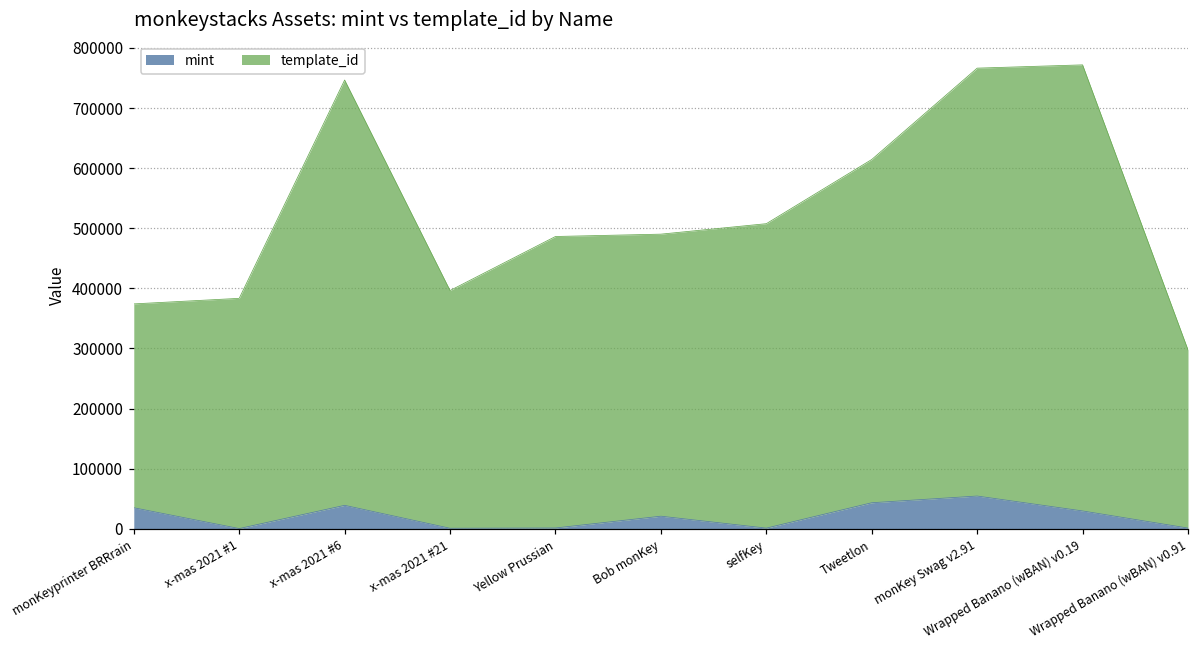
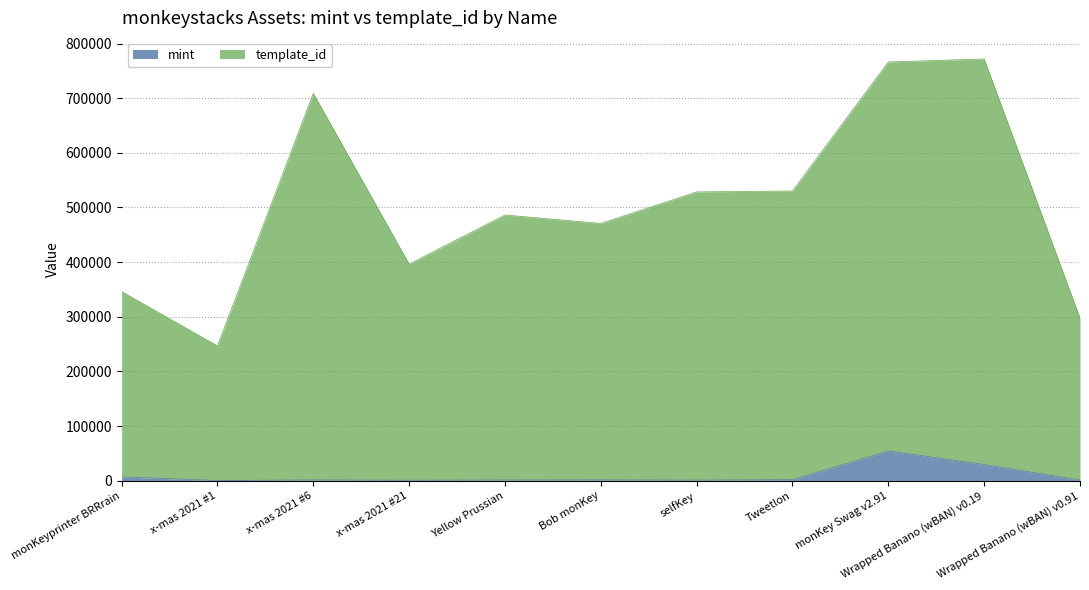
  {
    "mint": {
-     "monKeyprinter BRRrain": 30000,
+     "monKeyprinter BRRrain": 10000,
      "x-mas 2021 #1": 0,
-     "x-mas 2021 #6": 40000,
+     "x-mas 2021 #6": 0,
      "x-mas 2021 #21": 0,
      "Yellow Prussian": 0,
-     "Bob monKey": 20000,
+     "Bob monKey": 0,
      "selfKey": 0,
-     "Tweetlon": 40000,
+     "Tweetlon": 0,
      "monKey Swag v2.91": 50000,
      "Wrapped Banano (wBAN) v0.19": 30000,
      "Wrapped Banano (wBAN) v0.91": 0
    },
    "template_id": {
      "monKeyprinter BRRrain": 340000,
-     "x-mas 2021 #1": 380000,
+     "x-mas 2021 #1": 250000,
      "x-mas 2021 #6": 710000,
      "x-mas 2021 #21": 400000,
      "Yellow Prussian": 490000,
      "Bob monKey": 470000,
-     "selfKey": 510000,
-     "Tweetlon": 570000,
+     "selfKey": 530000,
+     "Tweetlon": 530000,
      "monKey Swag v2.91": 710000,
      "Wrapped Banano (wBAN) v0.19": 740000,
      "Wrapped Banano (wBAN) v0.91": 300000
    }
  }
